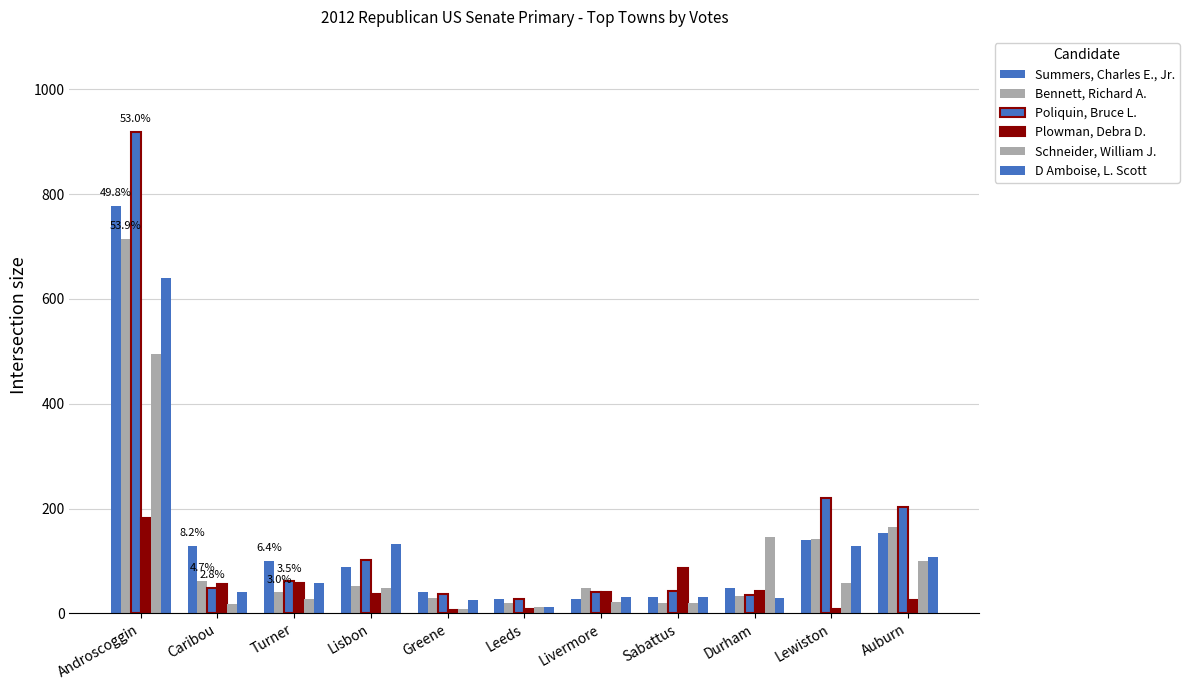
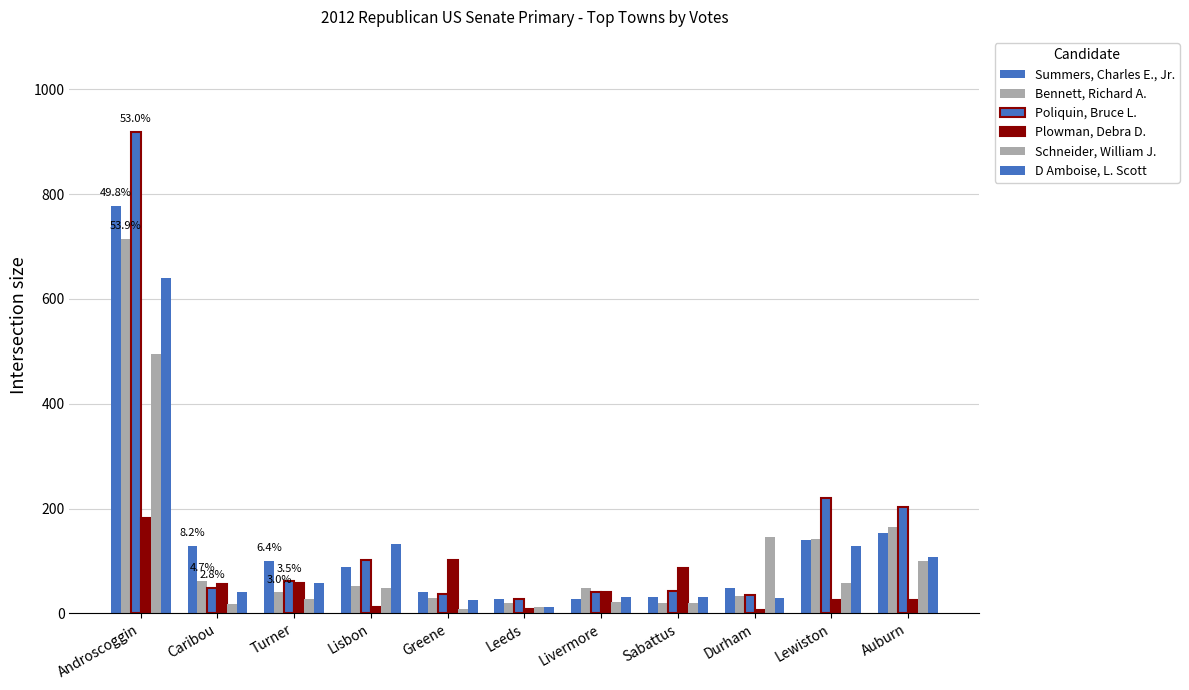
  {
    "Plowman, Debra D.": {
      "Androscoggin": 180,
      "Caribou": 60,
      "Turner": 60,
-     "Lisbon": 40,
-     "Greene": 10,
+     "Lisbon": 10,
+     "Greene": 100,
      "Leeds": 10,
      "Livermore": 40,
      "Sabattus": 90,
-     "Durham": 40,
-     "Lewiston": 10,
+     "Durham": 10,
+     "Lewiston": 30,
      "Auburn": 30
    }
  }
